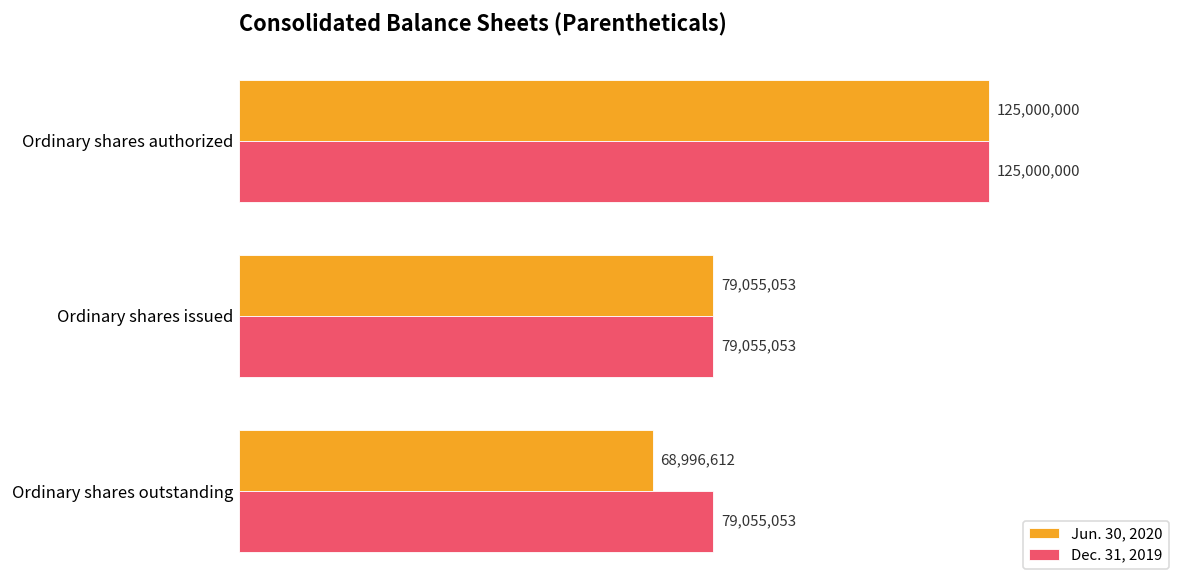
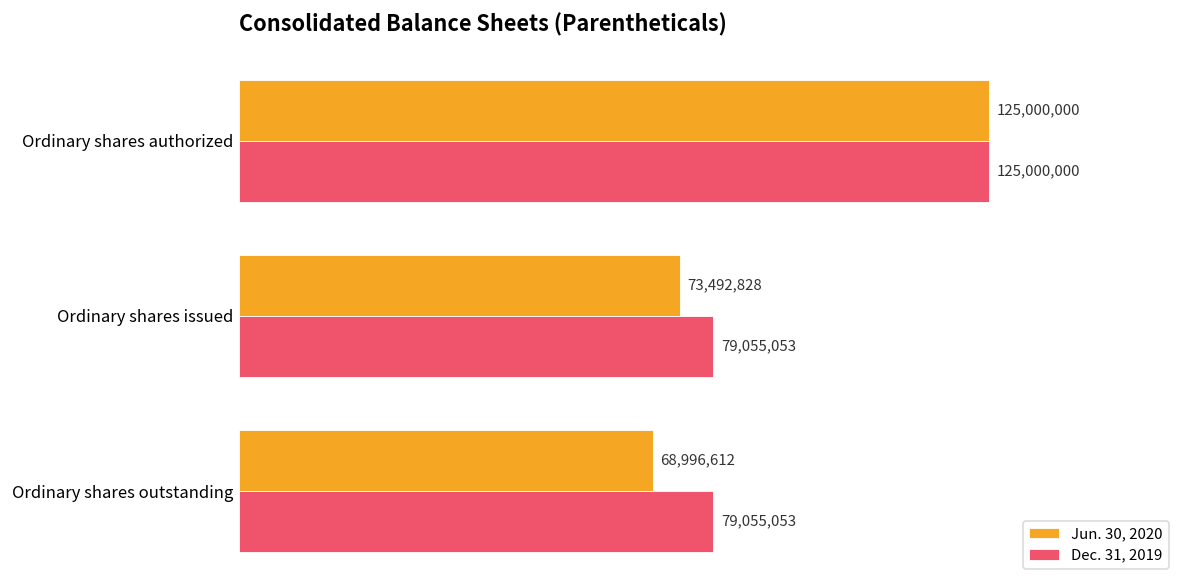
  {
    "Jun. 30, 2020": {
      "Ordinary shares authorized": "125,000,000",
-     "Ordinary shares issued": "79,055,053",
+     "Ordinary shares issued": "73,492,828",
      "Ordinary shares outstanding": "68,996,612"
    },
    "Dec. 31, 2019": {
      "Ordinary shares authorized": "125,000,000",
      "Ordinary shares issued": "79,055,053",
      "Ordinary shares outstanding": "79,055,053"
    }
  }
